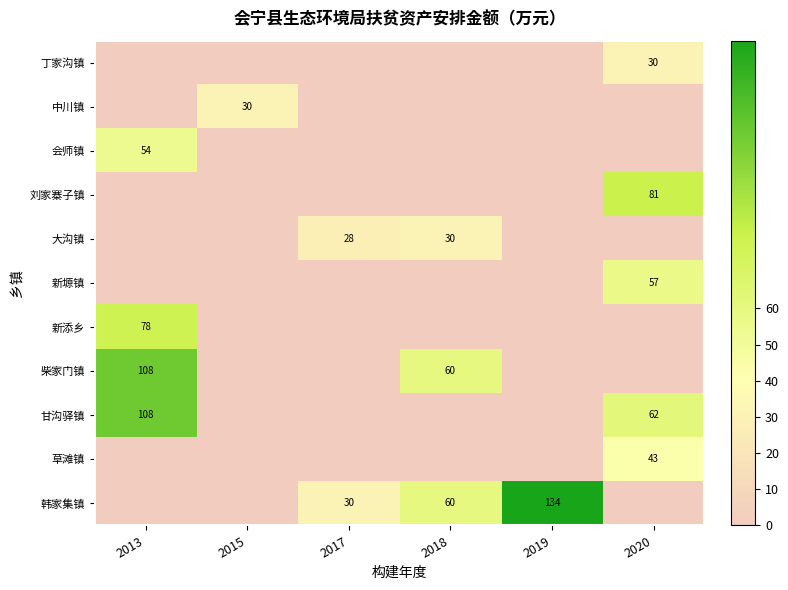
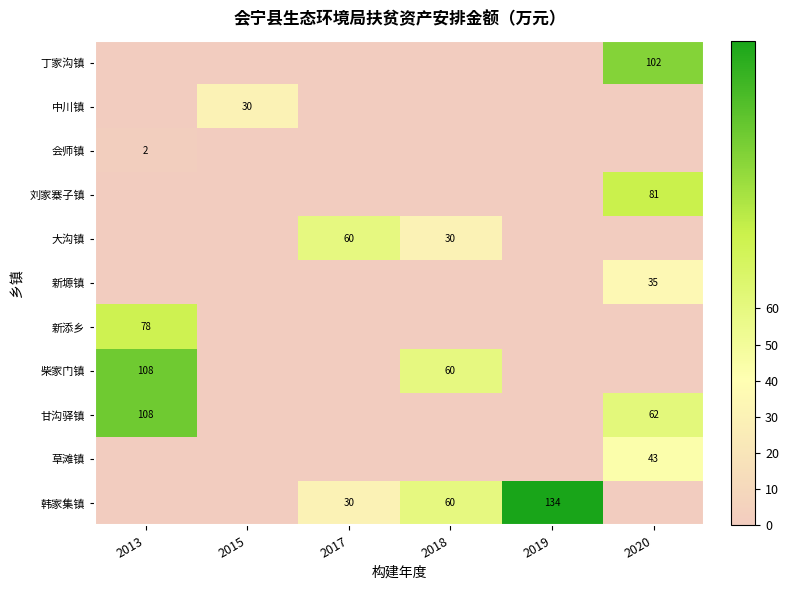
  {
    "丁家沟镇": {
-     "2020": 30
+     "2020": 102
    },
    "中川镇": {
      "2015": 30
    },
    "会师镇": {
-     "2013": 54
+     "2013": 2
    },
    "刘家寨子镇": {
      "2020": 81
    },
    "大沟镇": {
-     "2017": 28,
+     "2017": 60,
      "2018": 30
    },
    "新塬镇": {
-     "2020": 57
+     "2020": 35
    },
    "新添乡": {
      "2013": 78
    },
    "柴家门镇": {
      "2013": 108,
      "2018": 60
    },
    "甘沟驿镇": {
      "2013": 108,
      "2020": 62
    },
    "草滩镇": {
      "2020": 43
    },
    "韩家集镇": {
      "2017": 30,
      "2018": 60,
      "2019": 134
    }
  }
